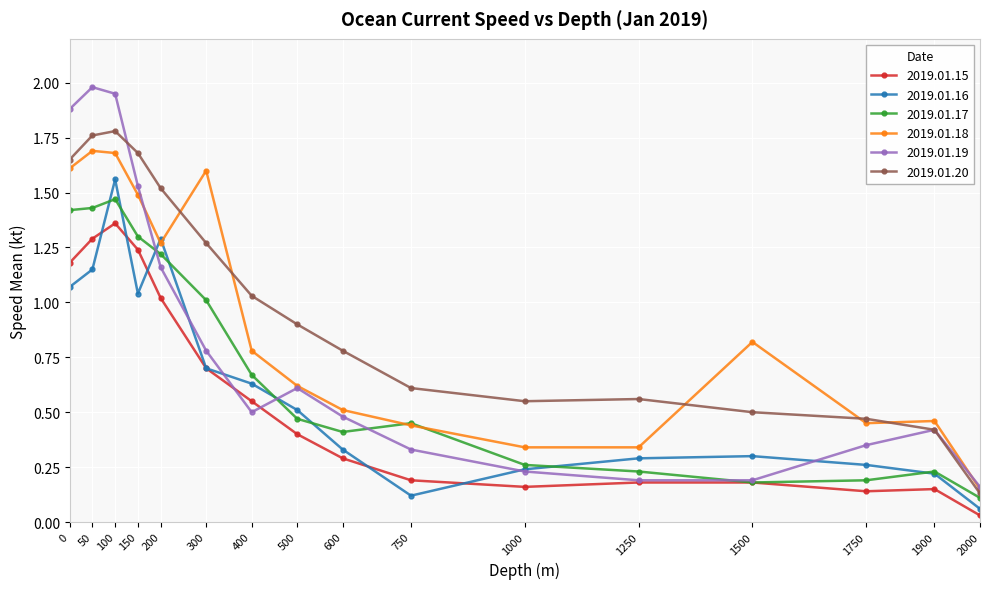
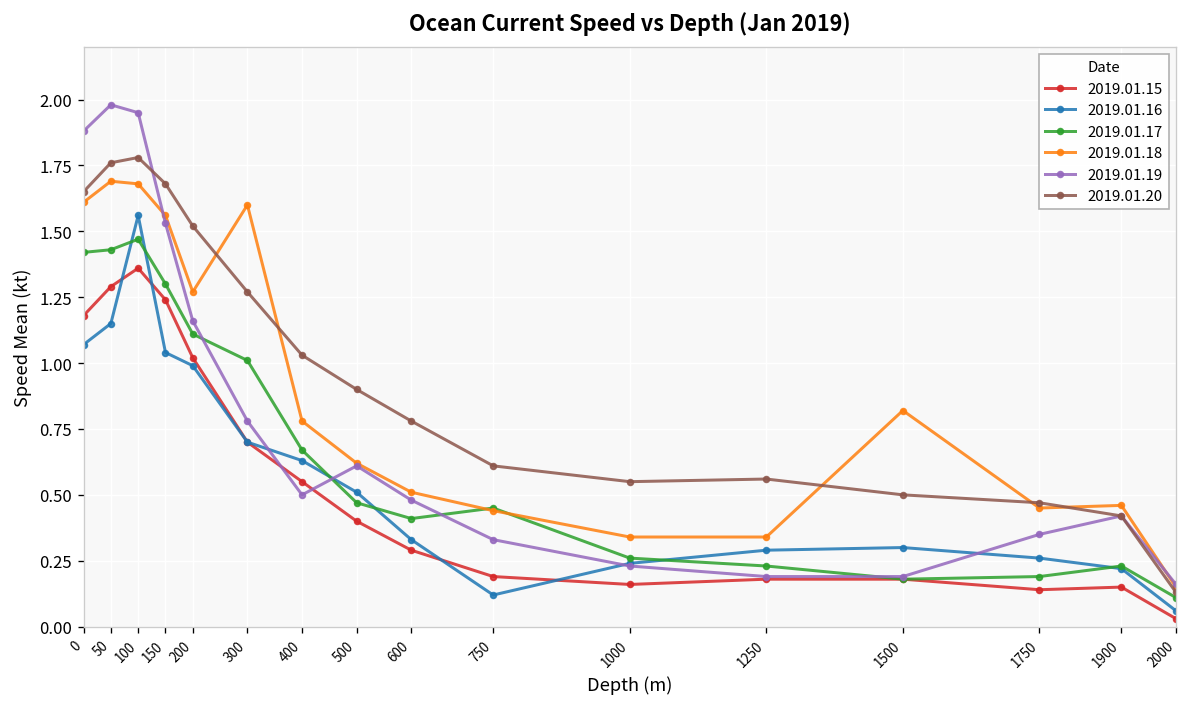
  {
    "2019.01.15": {
      "0": 1.18,
      "50": 1.29,
      "100": 1.36,
      "150": 1.24,
      "200": 1.02,
      "400": 0.55,
      "500": 0.40,
      "600": 0.29,
      "750": 0.19,
      "1000": 0.16,
      "1750": 0.14,
      "1900": 0.15,
      "2000": 0.03
    },
    "2019.01.16": {
      "0": 1.07,
      "50": 1.15,
      "100": 1.56,
      "150": 1.04,
-     "200": 1.29,
+     "200": 0.99,
      "400": 0.63,
      "500": 0.51,
      "600": 0.33,
      "750": 0.12,
      "1250": 0.29,
      "1500": 0.30,
      "1750": 0.26,
      "2000": 0.06
    },
    "2019.01.17": {
      "0": 1.42,
      "50": 1.43,
      "100": 1.47,
      "150": 1.30,
-     "200": 1.22,
+     "200": 1.11,
      "300": 1.01,
      "400": 0.67,
      "500": 0.47,
      "600": 0.41,
      "1000": 0.26,
      "1250": 0.23,
      "1750": 0.19,
      "2000": 0.11
    },
    "2019.01.18": {
      "0": 1.61,
      "50": 1.69,
      "100": 1.68,
-     "150": 1.49,
+     "150": 1.56,
      "200": 1.27,
      "300": 1.60,
      "400": 0.78,
      "600": 0.51,
      "1000": 0.34,
      "1250": 0.34,
      "1500": 0.82,
      "1750": 0.45,
      "1900": 0.46
    },
    "2019.01.19": {
      "0": 1.88,
      "50": 1.98,
      "100": 1.95,
      "150": 1.53,
      "200": 1.16,
      "300": 0.78,
      "400": 0.50,
      "600": 0.48,
      "750": 0.33,
      "1750": 0.35
    },
    "2019.01.20": {
      "0": 1.65,
      "50": 1.76,
      "100": 1.78,
      "150": 1.68,
      "200": 1.52,
      "300": 1.27,
      "400": 1.03,
      "500": 0.90,
      "600": 0.78,
      "750": 0.61,
      "1000": 0.55,
      "1250": 0.56,
      "1500": 0.50,
      "1750": 0.47,
      "2000": 0.13
    }
  }
